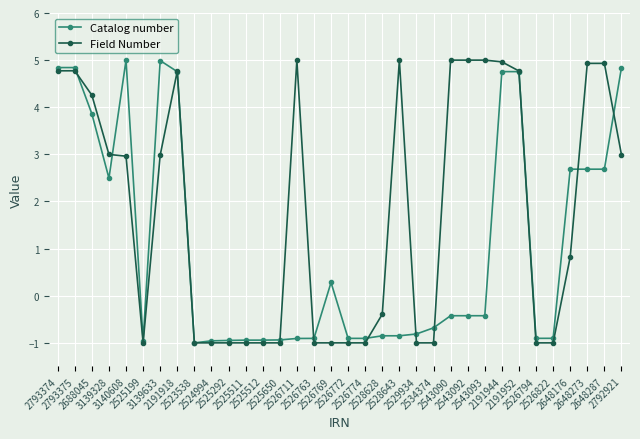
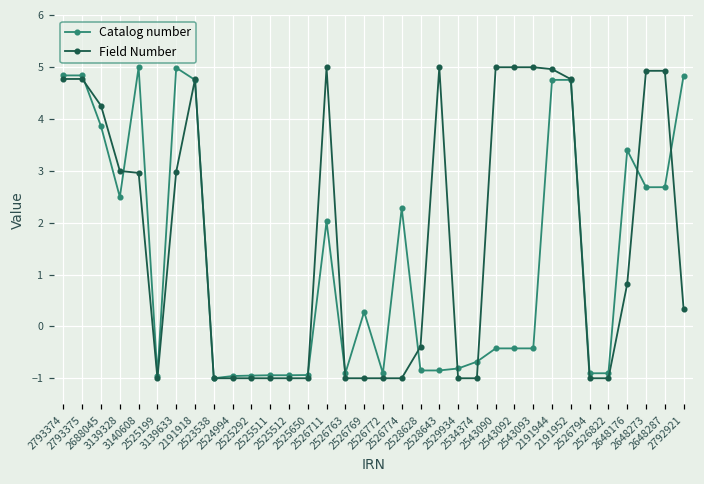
  {
    "Catalog number": {
      "2793374": 4.8,
      "2793375": 4.8,
      "2688045": 3.9,
      "3139328": 2.5,
      "3140608": 5.0,
      "3139633": 5.0,
      "2525511": -0.9,
      "2525512": -0.9,
      "2525650": -0.9,
-     "2526711": -0.9,
+     "2526711": 2.0,
      "2526763": -0.9,
      "2526769": 0.3,
      "2526772": -0.9,
-     "2526774": -0.9,
+     "2526774": 2.3,
      "2528628": -0.9,
      "2528643": -0.8,
      "2529934": -0.8,
      "2534374": -0.7,
      "2543090": -0.4,
      "2543092": -0.4,
      "2543093": -0.4,
      "2191944": 4.8,
      "2526794": -0.9,
      "2526822": -0.9,
-     "2648176": 2.7,
+     "2648176": 3.4,
      "2648273": 2.7,
      "2648287": 2.7,
      "2792921": 4.8
    },
    "Field Number": {
      "2793374": 4.8,
      "2793375": 4.8,
      "2688045": 4.3,
      "3139328": 3.0,
      "3140608": 3.0,
      "3139633": 3.0,
      "2525511": -1.0,
      "2525512": -1.0,
      "2525650": -1.0,
      "2526711": 5.0,
      "2526763": -1.0,
      "2526769": -1.0,
      "2526772": -1.0,
      "2526774": -1.0,
      "2528628": -0.4,
      "2528643": 5.0,
      "2529934": -1.0,
      "2534374": -1.0,
      "2543090": 5.0,
      "2543092": 5.0,
      "2543093": 5.0,
      "2191944": 5.0,
      "2526794": -1.0,
      "2526822": -1.0,
      "2648176": 0.8,
      "2648273": 4.9,
      "2648287": 4.9,
-     "2792921": 3.0
+     "2792921": 0.3
    }
  }
